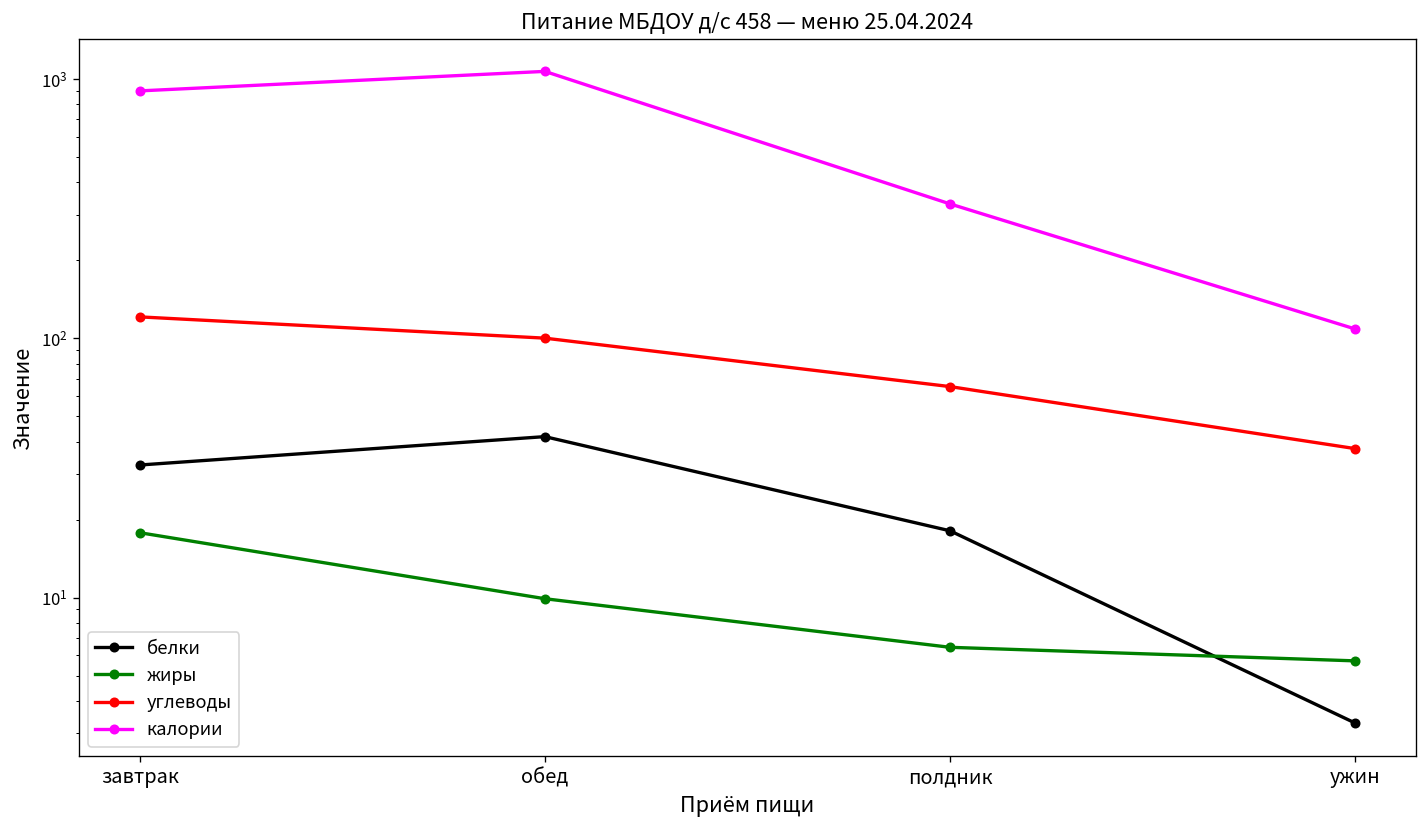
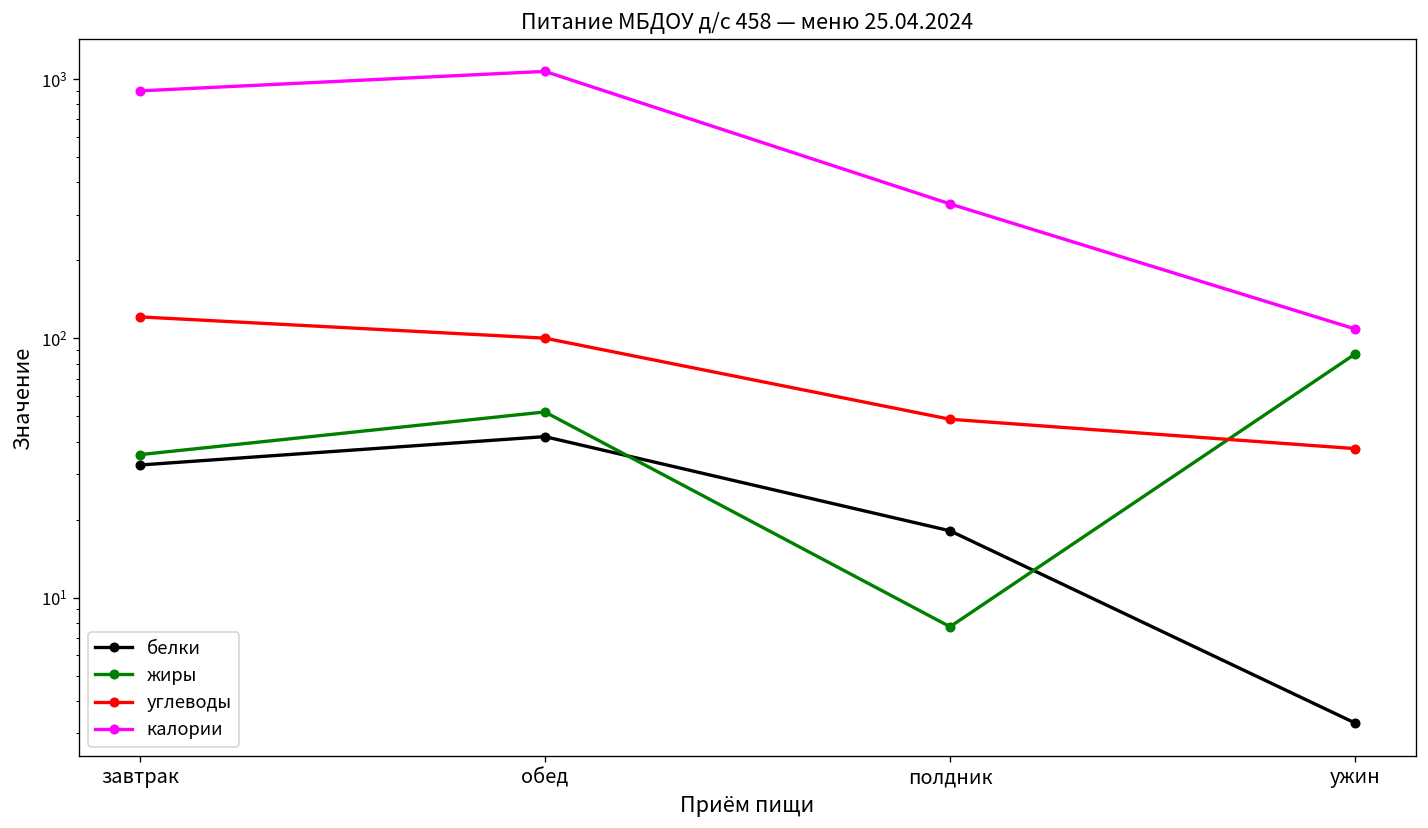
  {
    "белки": {
      "завтрак": 32,
      "обед": 42,
      "полдник": 18,
      "ужин": 3.3
    },
    "жиры": {
-     "завтрак": 18,
-     "обед": 10,
-     "полдник": 6.4,
-     "ужин": 5.7
+     "завтрак": 36,
+     "обед": 52,
+     "полдник": 7.7,
+     "ужин": 87
    },
    "углеводы": {
      "завтрак": 120,
      "обед": 100,
-     "полдник": 65,
+     "полдник": 49,
      "ужин": 38
    },
    "калории": {
      "завтрак": 900,
      "обед": 1100,
      "полдник": 330,
      "ужин": 110
    }
  }
